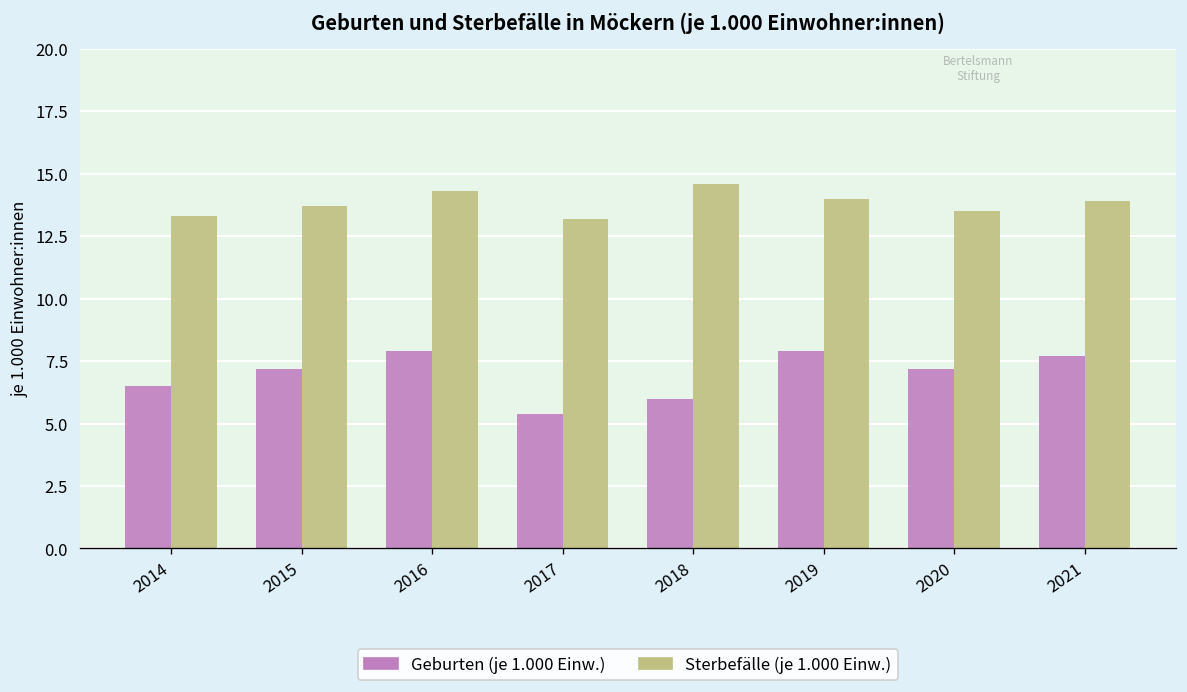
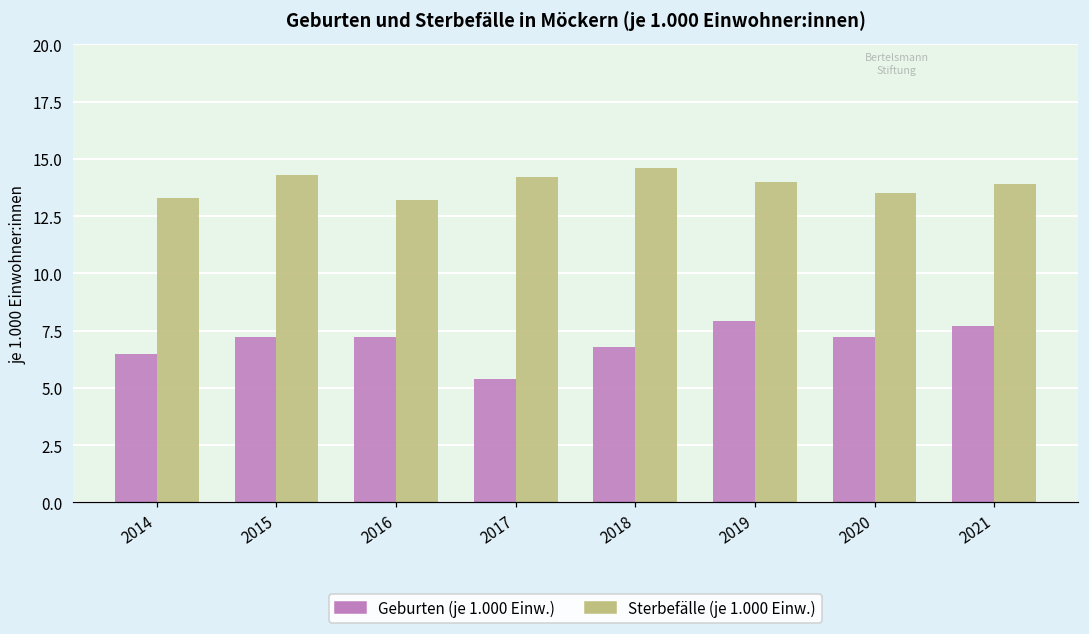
  {
    "Geburten (je 1.000 Einw.)": {
      "2014": 6.5,
      "2015": 7.2,
-     "2016": 7.9,
+     "2016": 7.2,
      "2017": 5.4,
-     "2018": 6.0,
+     "2018": 6.8,
      "2019": 7.9,
      "2020": 7.2,
      "2021": 7.7
    },
    "Sterbefälle (je 1.000 Einw.)": {
      "2014": 13.3,
-     "2015": 13.7,
-     "2016": 14.3,
-     "2017": 13.2,
+     "2015": 14.3,
+     "2016": 13.2,
+     "2017": 14.2,
      "2018": 14.6,
      "2019": 14.0,
      "2020": 13.5,
      "2021": 13.9
    }
  }
